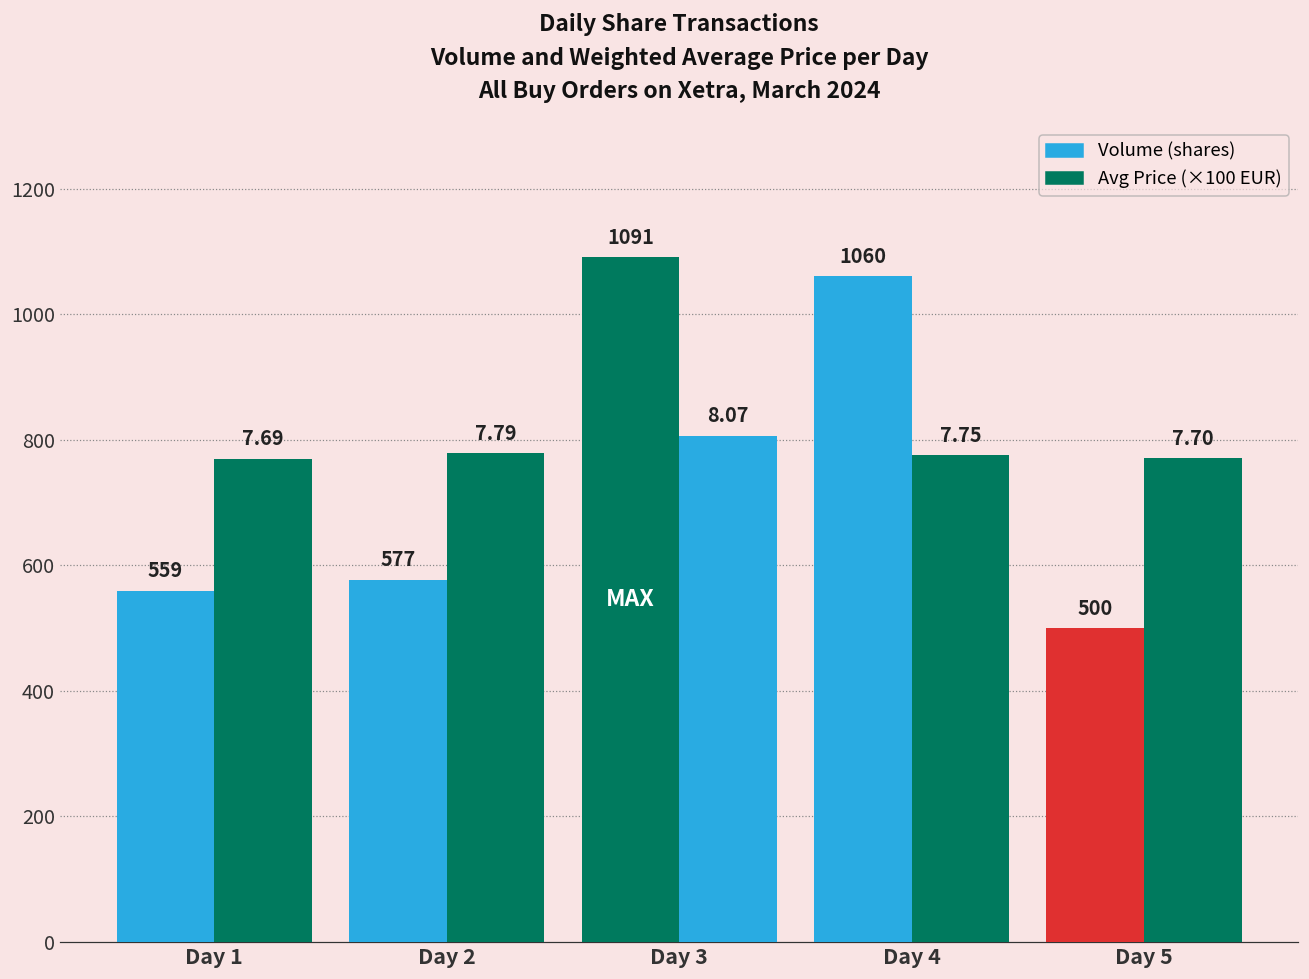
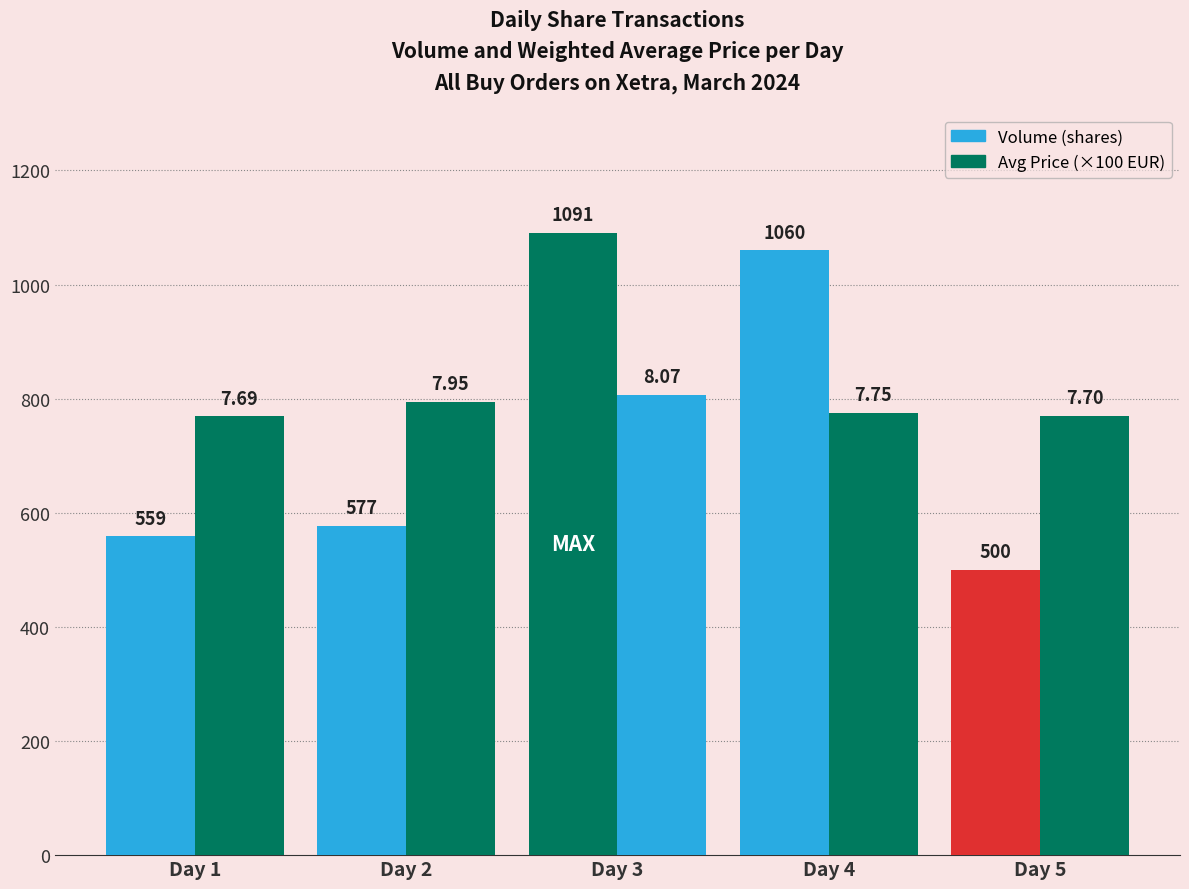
  {
    "Avg Price (×100 EUR)": {
-     "Day 2": 7.79
+     "Day 2": 7.95
    }
  }
